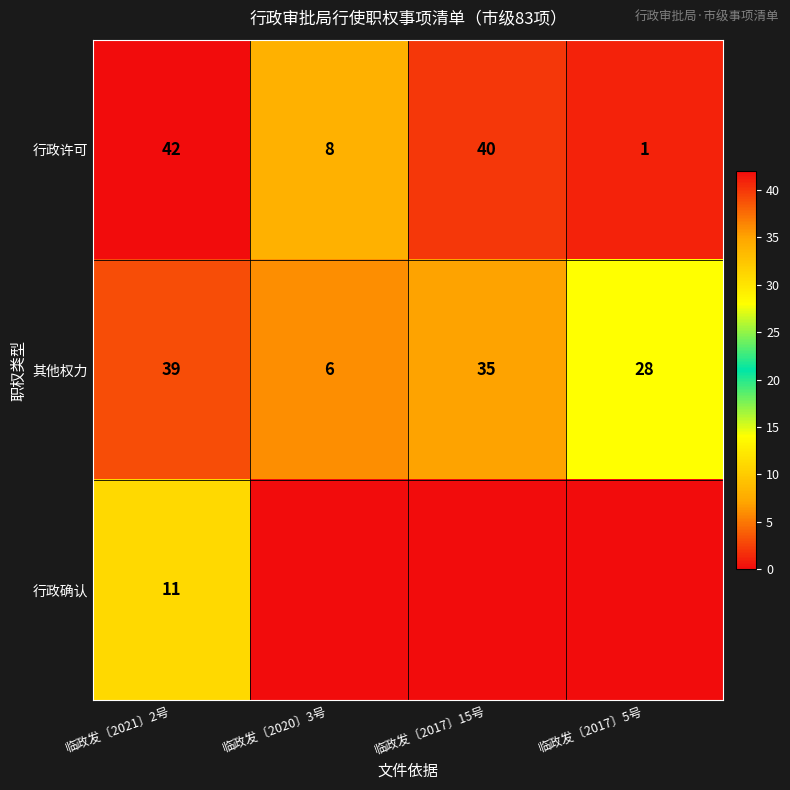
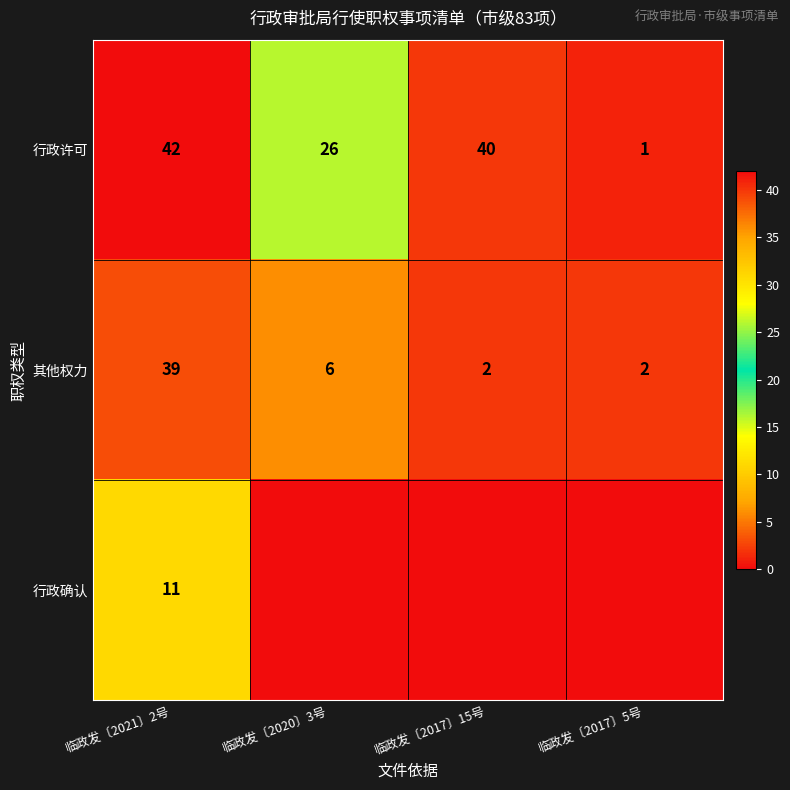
  {
    "行政许可": {
      "临政发〔2021〕2号": 42,
-     "临政发〔2020〕3号": 8,
+     "临政发〔2020〕3号": 26,
      "临政发〔2017〕15号": 40,
      "临政发〔2017〕5号": 1
    },
    "其他权力": {
      "临政发〔2021〕2号": 39,
      "临政发〔2020〕3号": 6,
-     "临政发〔2017〕15号": 35,
-     "临政发〔2017〕5号": 28
+     "临政发〔2017〕15号": 2,
+     "临政发〔2017〕5号": 2
    },
    "行政确认": {
      "临政发〔2021〕2号": 11
    }
  }
